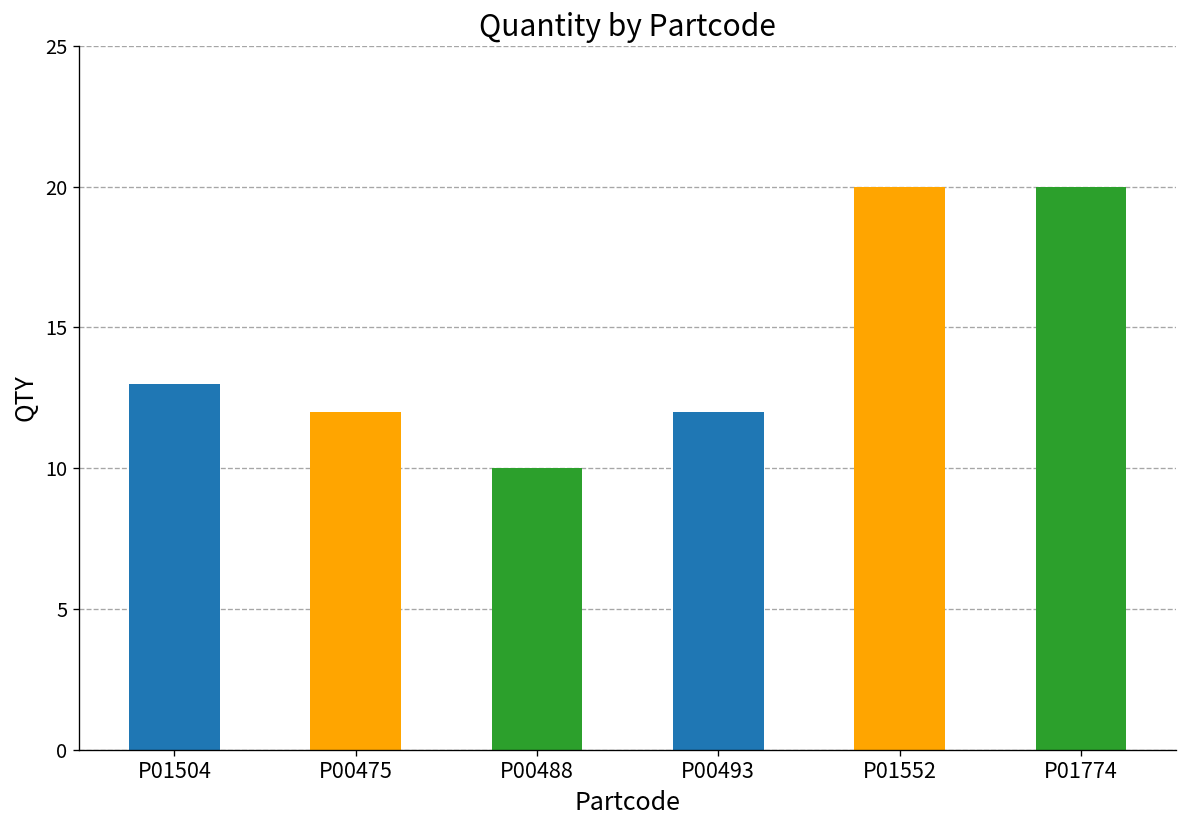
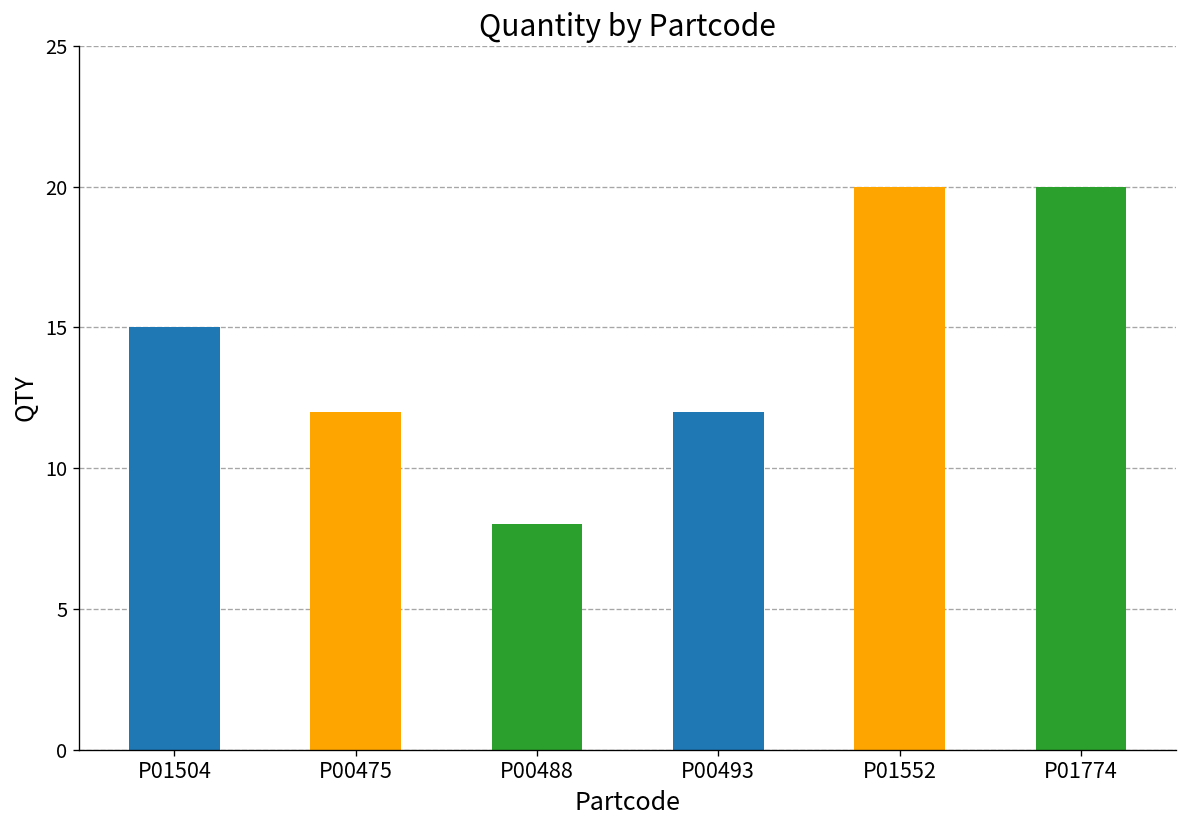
  {
-   "P01504": 13,
+   "P01504": 15,
    "P00475": 12,
-   "P00488": 10,
+   "P00488": 8,
    "P00493": 12,
    "P01552": 20,
    "P01774": 20
  }
